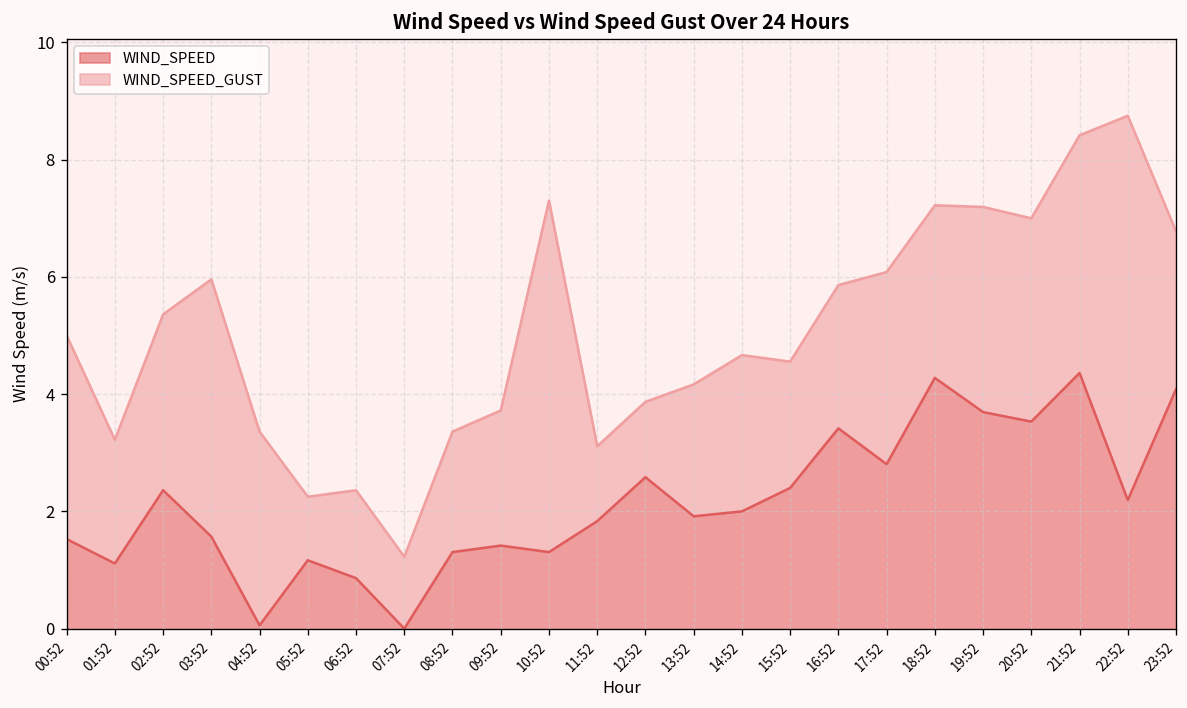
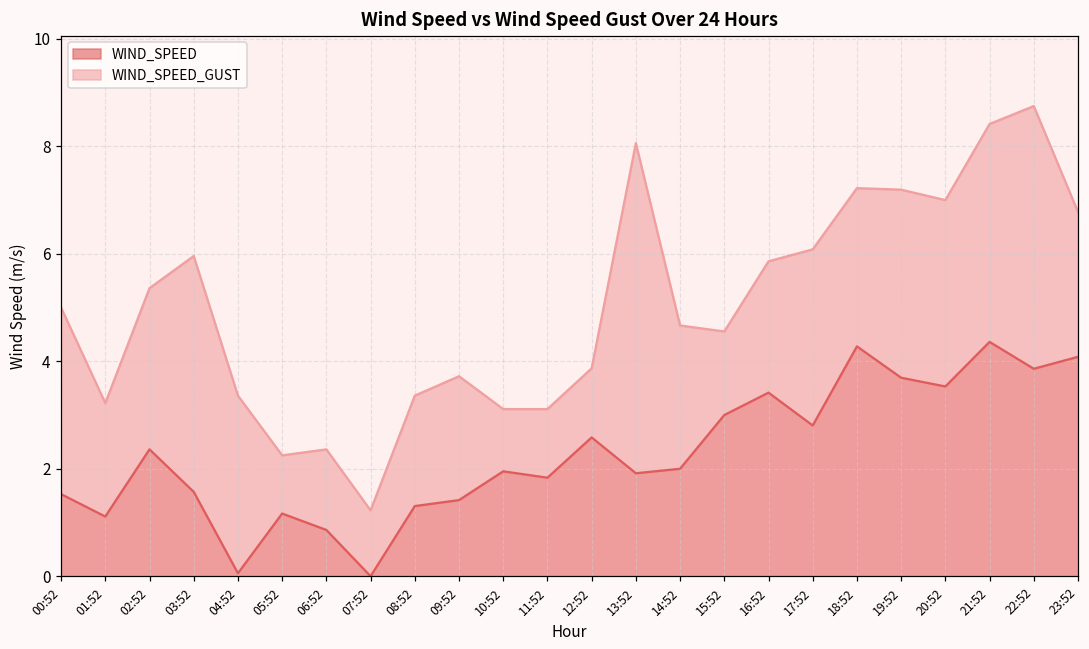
  {
    "WIND_SPEED": {
      "00:52": 1.5,
      "01:52": 1.1,
      "02:52": 2.4,
      "03:52": 1.6,
      "04:52": 0.1,
      "05:52": 1.2,
      "06:52": 0.9,
      "07:52": 0.0,
      "08:52": 1.3,
      "09:52": 1.4,
-     "10:52": 1.3,
+     "10:52": 2.0,
      "11:52": 1.8,
      "12:52": 2.6,
      "13:52": 1.9,
      "14:52": 2.0,
-     "15:52": 2.4,
+     "15:52": 3.0,
      "16:52": 3.4,
      "17:52": 2.8,
      "18:52": 4.3,
      "19:52": 3.7,
      "20:52": 3.5,
      "21:52": 4.4,
-     "22:52": 2.2,
+     "22:52": 3.9,
      "23:52": 4.1
    },
    "WIND_SPEED_GUST": {
      "00:52": 5.0,
      "01:52": 3.2,
      "02:52": 5.4,
      "03:52": 6.0,
      "04:52": 3.4,
      "05:52": 2.3,
      "06:52": 2.4,
      "07:52": 1.2,
      "08:52": 3.4,
      "09:52": 3.7,
-     "10:52": 7.3,
+     "10:52": 3.1,
      "11:52": 3.1,
      "12:52": 3.9,
-     "13:52": 4.2,
+     "13:52": 8.1,
      "14:52": 4.7,
      "15:52": 4.6,
      "16:52": 5.9,
      "17:52": 6.1,
      "18:52": 7.2,
      "19:52": 7.2,
      "20:52": 7.0,
      "21:52": 8.4,
      "22:52": 8.8,
      "23:52": 6.8
    }
  }
